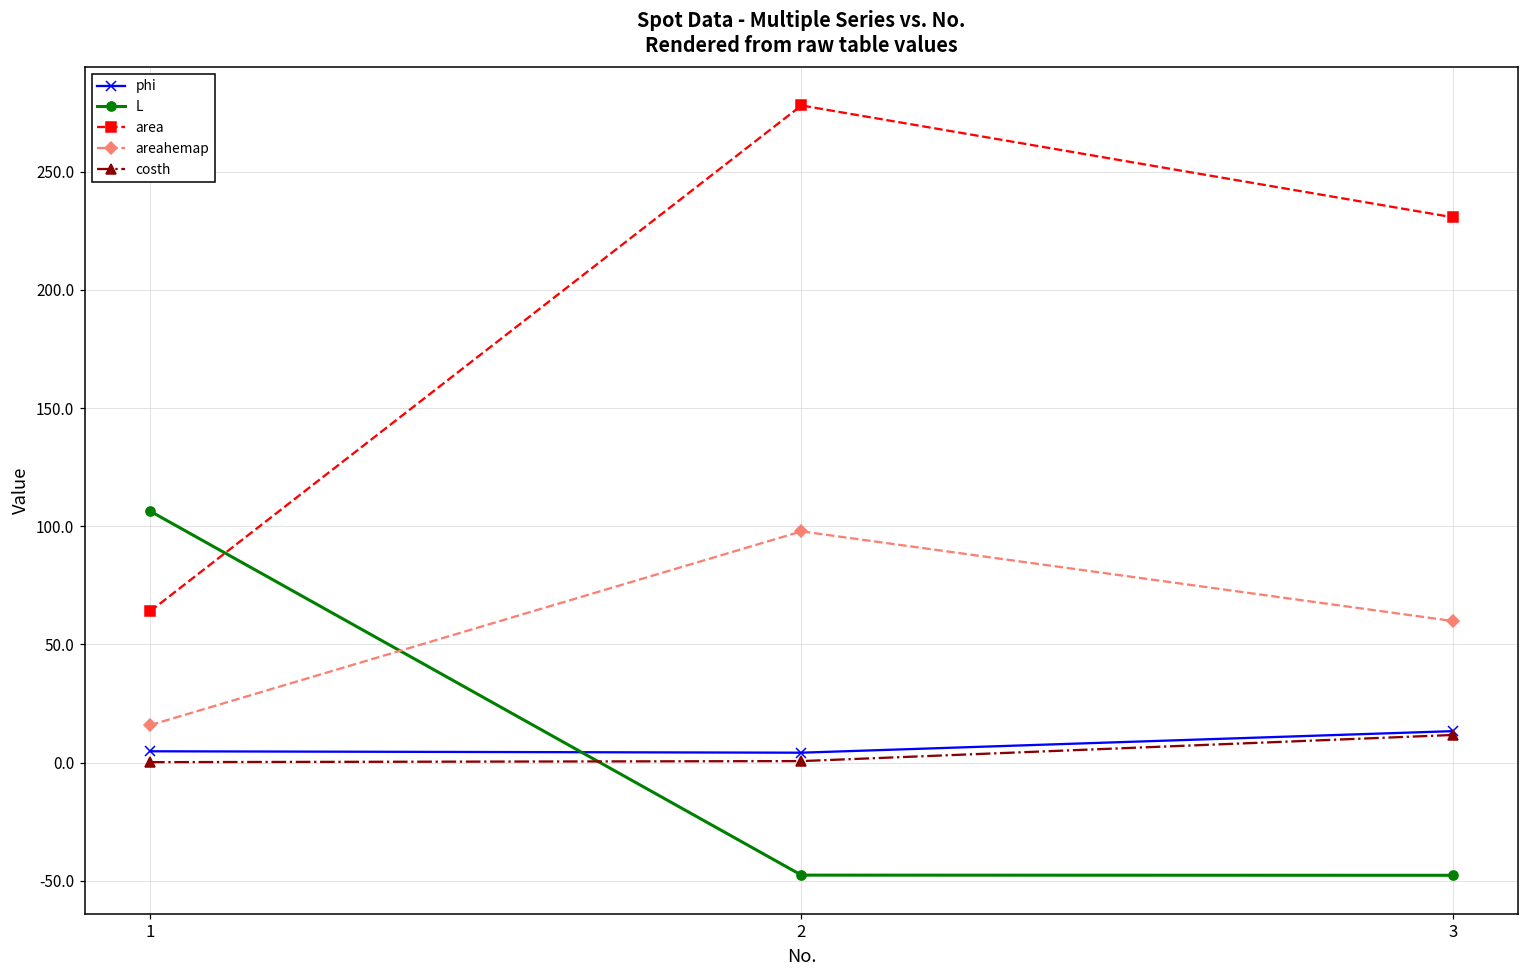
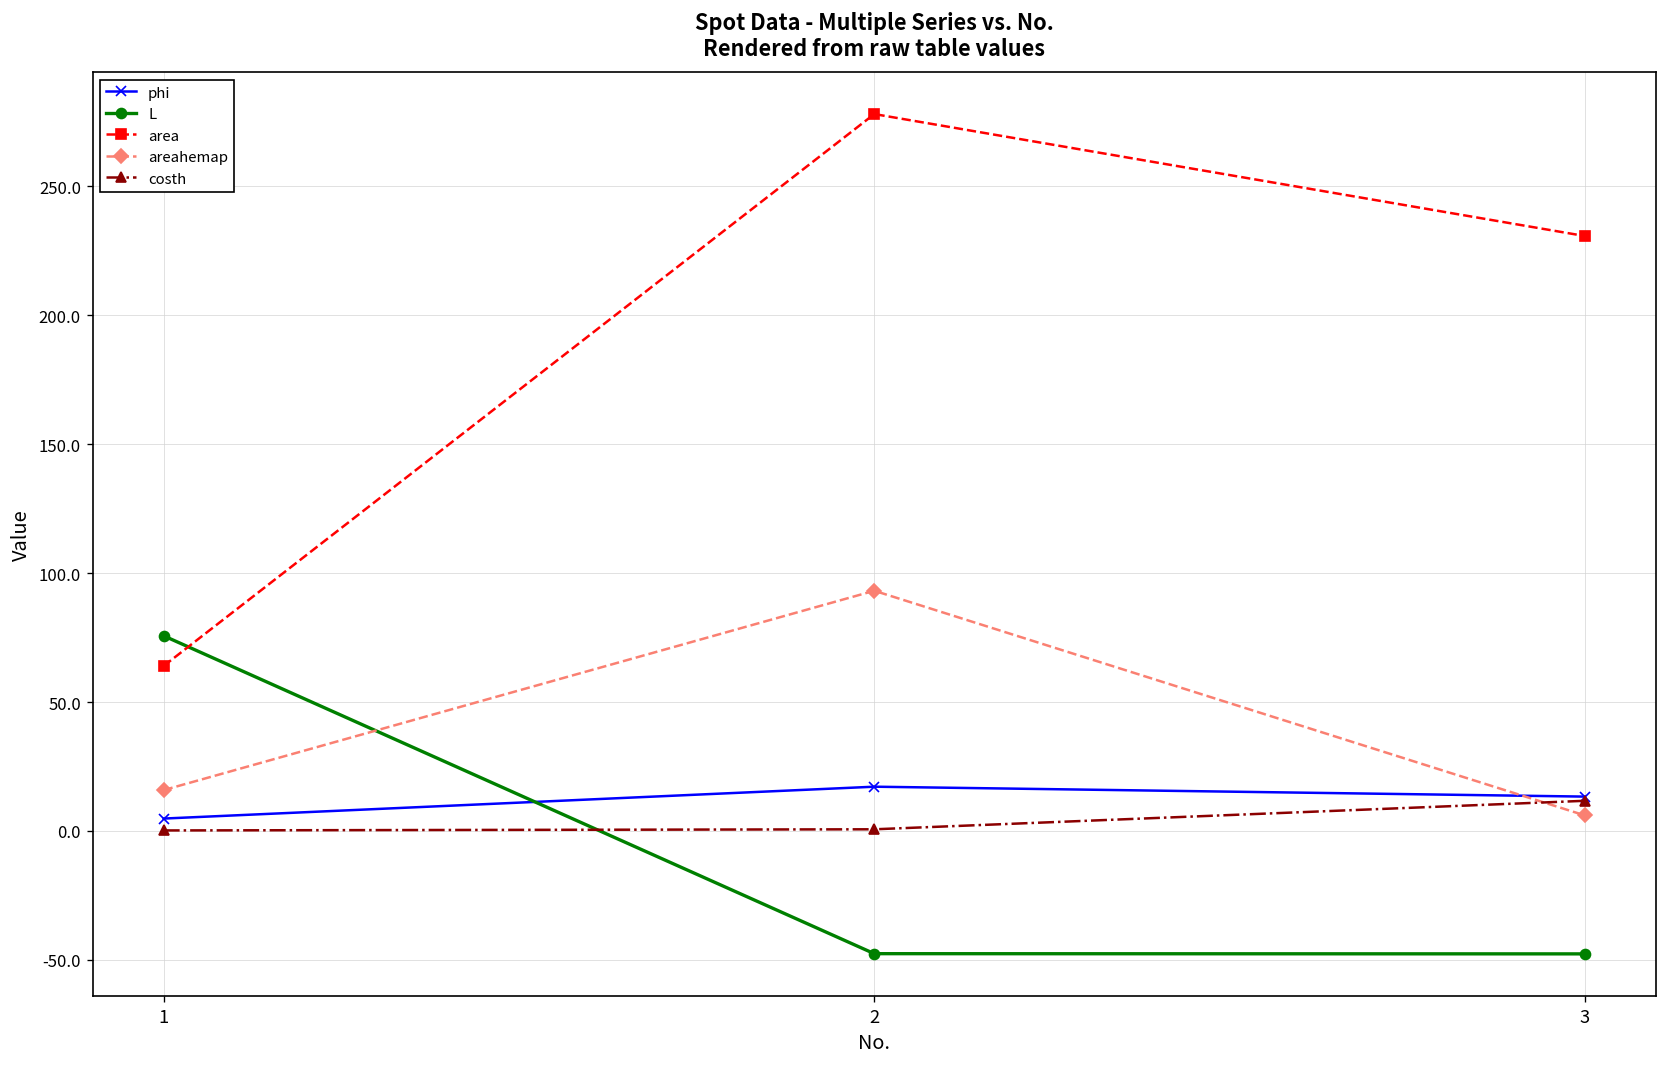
  {
    "phi": {
      "1": 5,
-     "2": 4,
+     "2": 17,
      "3": 13
    },
    "L": {
-     "1": 106,
+     "1": 76,
      "2": -48,
      "3": -48
    },
    "area": {
      "1": 64,
      "2": 278,
      "3": 231
    },
    "areahemap": {
      "1": 16,
-     "2": 98,
-     "3": 60
+     "2": 93,
+     "3": 6
    },
    "costh": {
      "1": 0,
      "2": 1,
      "3": 12
    }
  }
